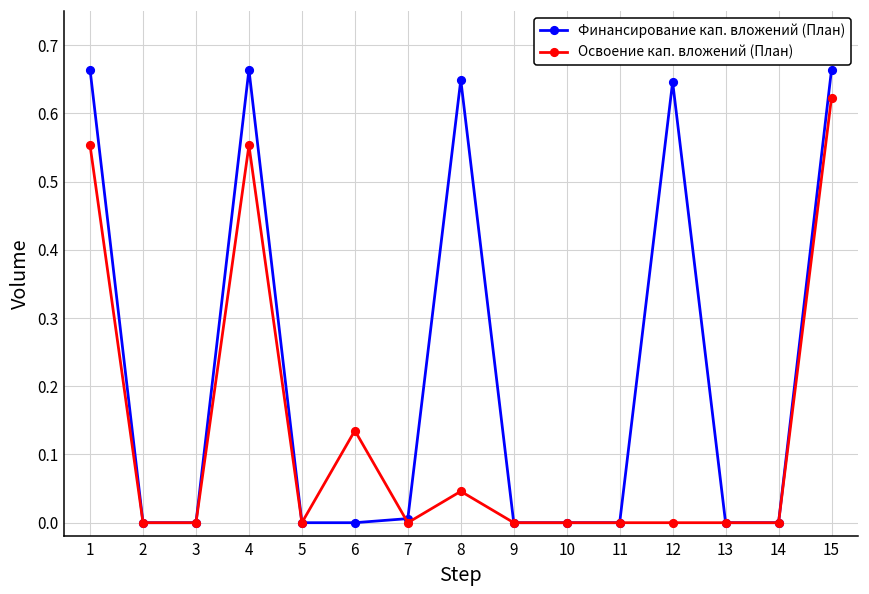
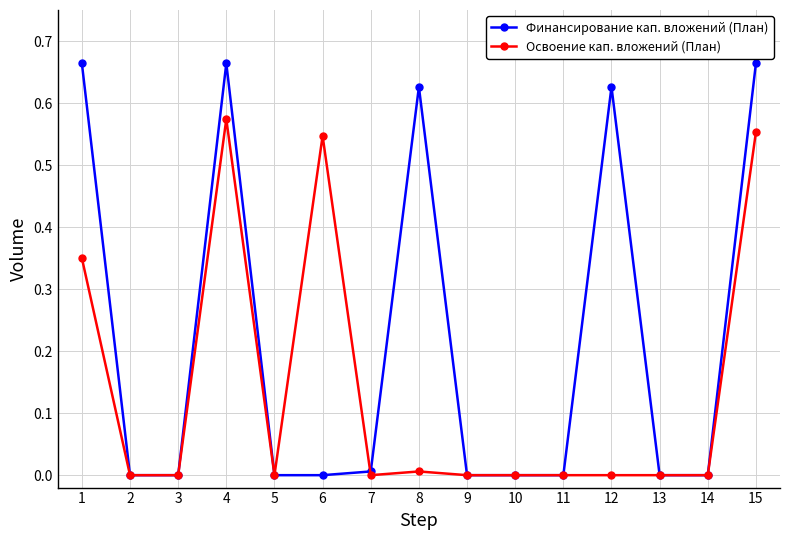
  {
    "Финансирование кап. вложений (План)": {
      "1": 0.66,
      "4": 0.66,
      "6": 0.00,
      "7": 0.01,
-     "8": 0.65,
-     "12": 0.65,
+     "8": 0.63,
+     "12": 0.63,
      "15": 0.66
    },
    "Освоение кап. вложений (План)": {
-     "1": 0.55,
-     "4": 0.55,
-     "6": 0.14,
+     "1": 0.35,
+     "4": 0.57,
+     "6": 0.55,
      "7": 0.00,
-     "8": 0.05,
+     "8": 0.01,
      "12": 0.00,
-     "15": 0.62
+     "15": 0.55
    }
  }
